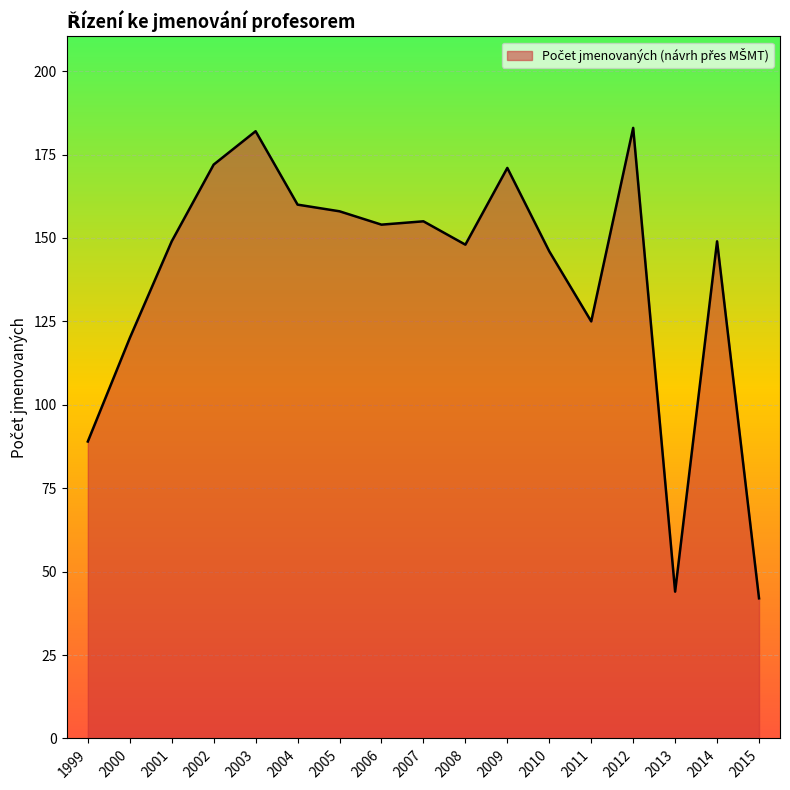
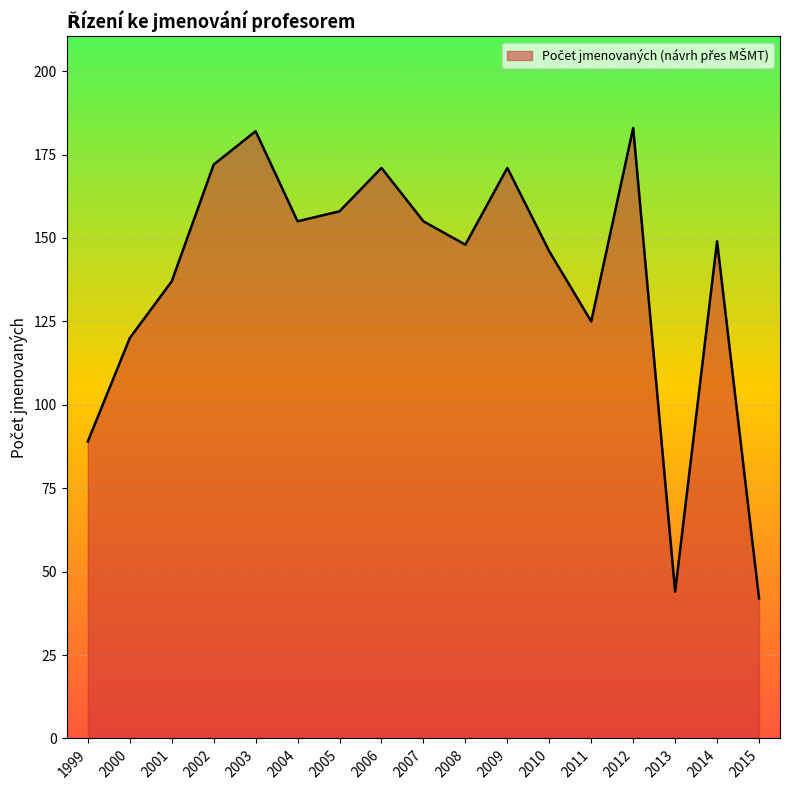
  {
    "1999": 89,
    "2000": 120,
-   "2001": 149,
+   "2001": 137,
    "2002": 172,
    "2003": 182,
-   "2004": 160,
+   "2004": 155,
    "2005": 158,
-   "2006": 154,
+   "2006": 171,
    "2007": 155,
    "2008": 148,
    "2009": 171,
    "2010": 146,
    "2011": 125,
    "2012": 183,
    "2013": 44,
    "2014": 149,
    "2015": 42
  }
